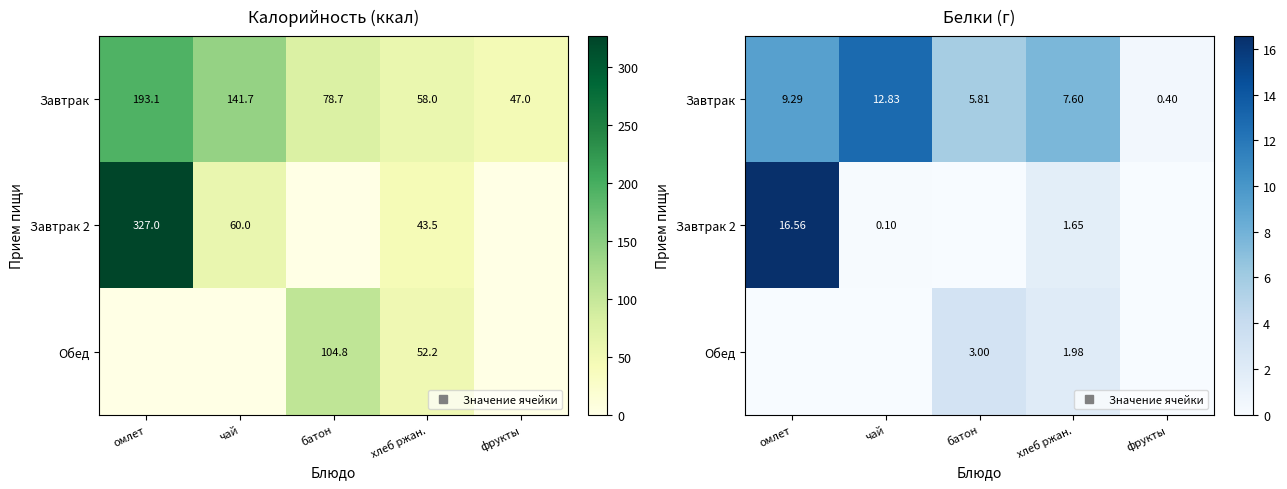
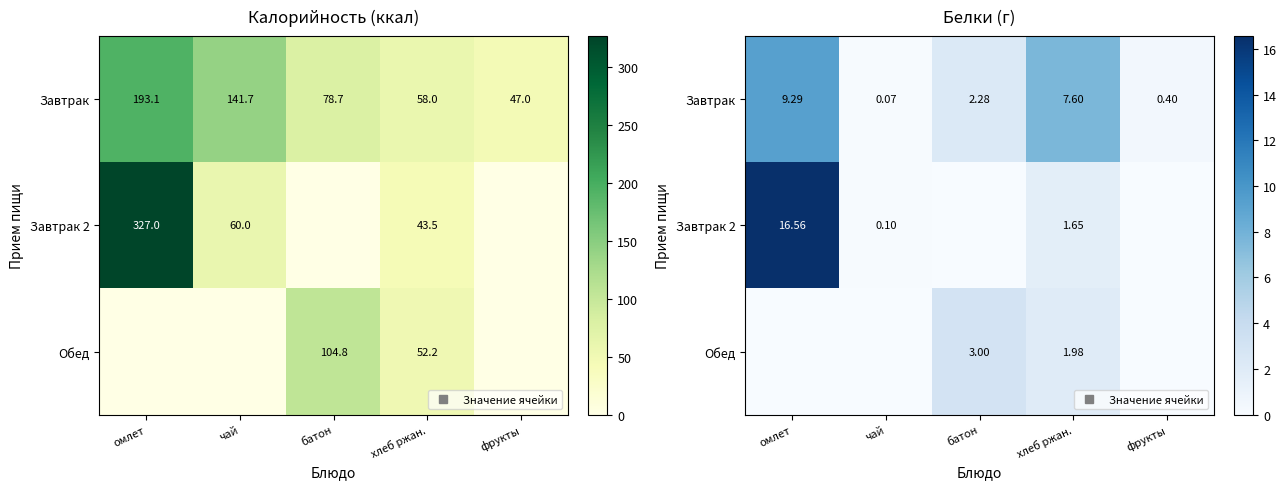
  {
    "Калорийность (ккал)": {
      "Завтрак": {
        "омлет": 193.1,
        "чай": 141.7,
        "батон": 78.7,
        "хлеб ржан.": 58.0,
        "фрукты": 47.0
      },
      "Завтрак 2": {
        "омлет": 327.0,
        "чай": 60.0,
        "хлеб ржан.": 43.5
      },
      "Обед": {
        "батон": 104.8,
        "хлеб ржан.": 52.2
      }
    },
    "Белки (г)": {
      "Завтрак": {
        "омлет": 9.29,
-       "чай": 12.83,
-       "батон": 5.81,
+       "чай": 0.07,
+       "батон": 2.28,
        "хлеб ржан.": 7.60,
        "фрукты": 0.40
      },
      "Завтрак 2": {
        "омлет": 16.56,
        "чай": 0.10,
        "хлеб ржан.": 1.65
      },
      "Обед": {
        "батон": 3.00,
        "хлеб ржан.": 1.98
      }
    }
  }
